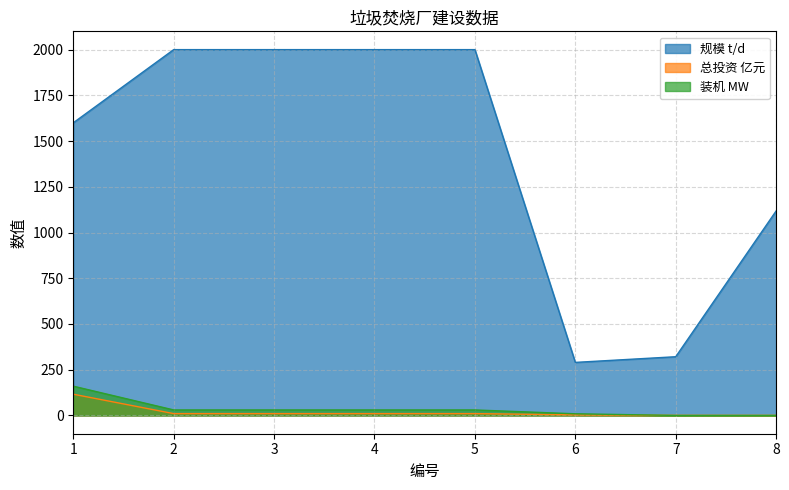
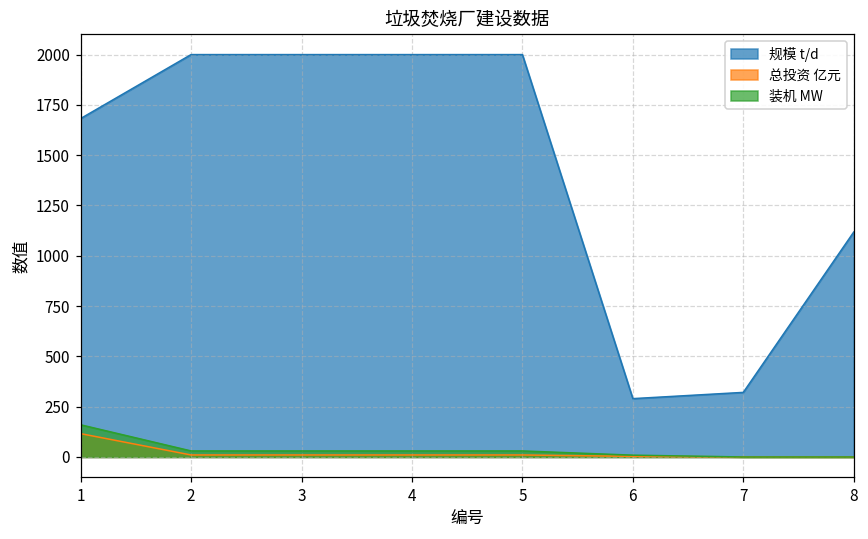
  {
    "规模 t/d": {
-     "1": 1600,
+     "1": 1680,
      "2": 2000,
      "3": 2000,
      "4": 2000,
      "5": 2000,
      "6": 290,
      "7": 320,
      "8": 1120
    },
    "总投资 亿元": {
      "1": 120,
      "2": 10,
      "3": 10,
      "4": 10,
      "5": 10
    },
    "装机 MW": {
      "1": 160,
      "2": 30,
      "3": 30,
      "4": 30,
      "5": 30
    }
  }
